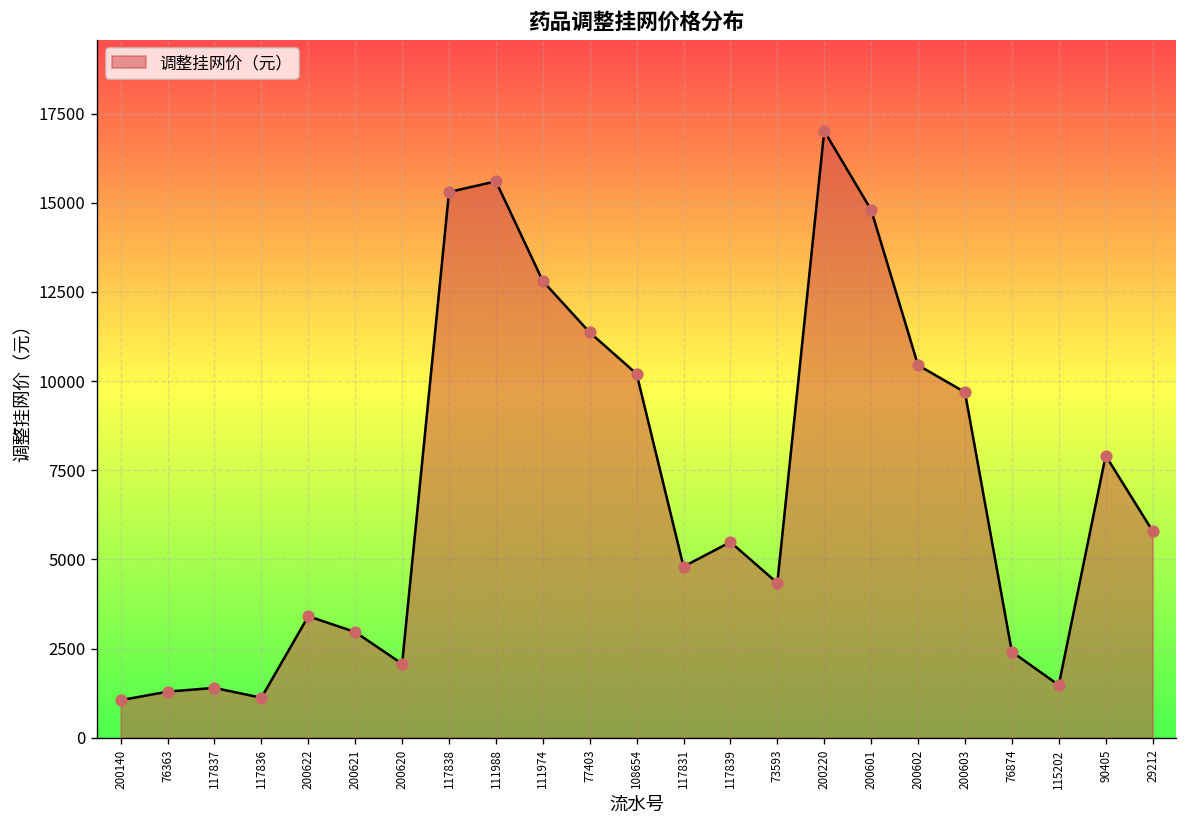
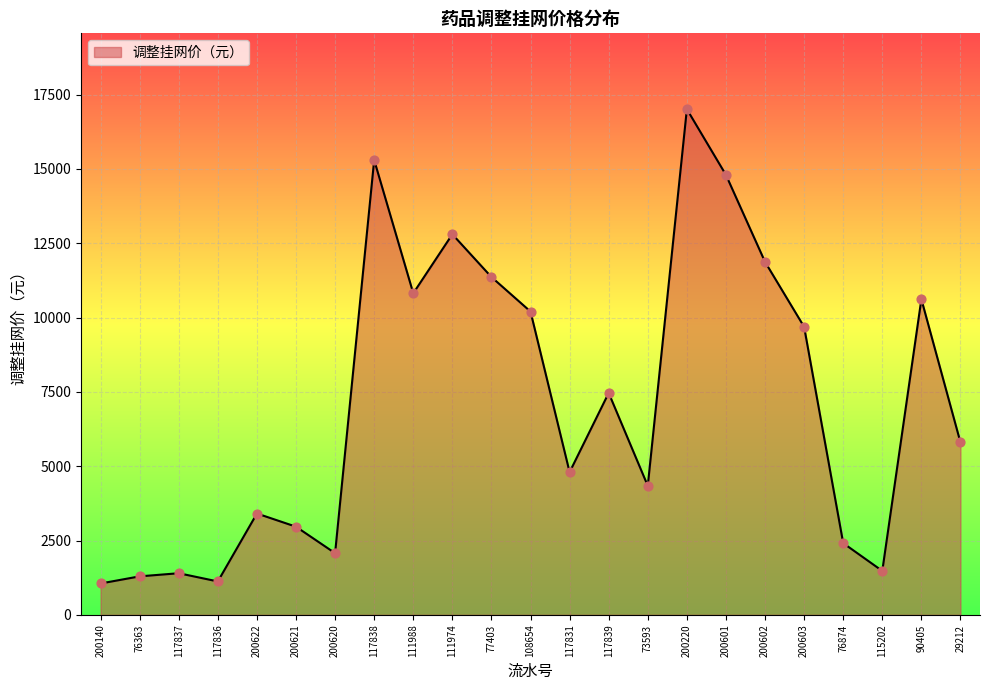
  {
    "200140": 1100,
    "76363": 1300,
    "117837": 1400,
    "117836": 1100,
    "200622": 3400,
    "200621": 3000,
    "200620": 2100,
    "117838": 15300,
-   "111988": 15600,
+   "111988": 10800,
    "111974": 12800,
    "77403": 11400,
    "108654": 10200,
    "117831": 4800,
-   "117839": 5500,
+   "117839": 7500,
    "73593": 4300,
    "200220": 17000,
    "200601": 14800,
-   "200602": 10400,
+   "200602": 11900,
    "200603": 9700,
    "76874": 2400,
    "115202": 1500,
-   "90405": 7900,
+   "90405": 10600,
    "29212": 5800
  }
